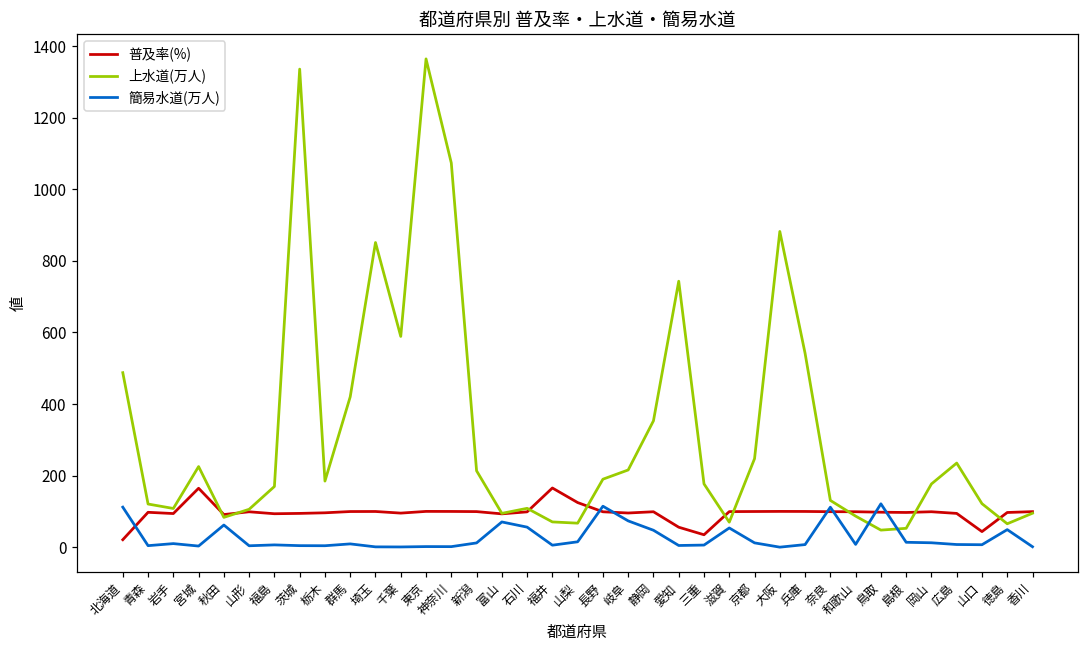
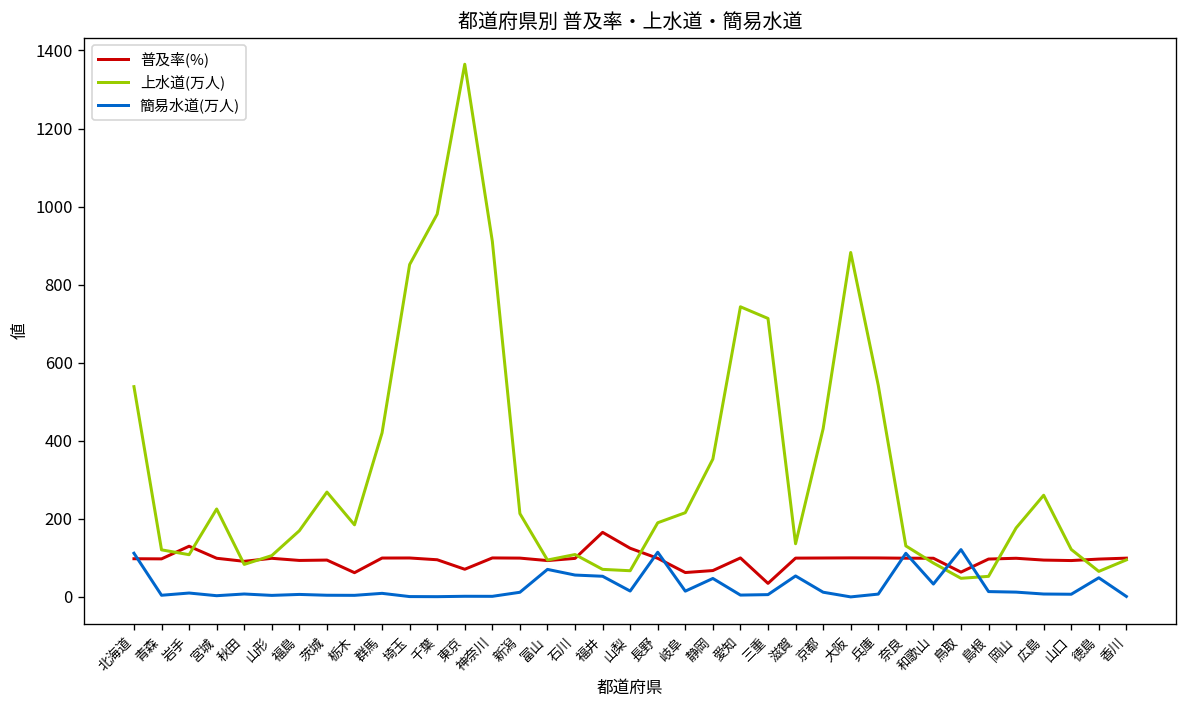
  {
    "普及率(%)": {
-     "北海道": 20,
+     "北海道": 100,
      "青森": 100,
-     "岩手": 90,
-     "宮城": 160,
+     "岩手": 130,
+     "宮城": 100,
      "福島": 90,
      "茨城": 90,
-     "栃木": 100,
+     "栃木": 60,
      "群馬": 100,
      "埼玉": 100,
      "千葉": 100,
-     "東京": 100,
+     "東京": 70,
      "神奈川": 100,
      "新潟": 100,
      "石川": 100,
      "福井": 170,
      "山梨": 120,
      "長野": 100,
-     "岐阜": 100,
-     "静岡": 100,
-     "愛知": 60,
+     "岐阜": 60,
+     "静岡": 70,
+     "愛知": 100,
      "三重": 30,
      "滋賀": 100,
      "京都": 100,
      "大阪": 100,
      "兵庫": 100,
      "奈良": 100,
      "和歌山": 100,
-     "鳥取": 100,
+     "鳥取": 60,
      "島根": 100,
      "岡山": 100,
      "広島": 90,
-     "山口": 40,
+     "山口": 90,
      "徳島": 100
    },
    "上水道(万人)": {
-     "北海道": 490,
+     "北海道": 540,
      "青森": 120,
      "岩手": 110,
      "宮城": 230,
      "福島": 170,
-     "茨城": 1340,
+     "茨城": 270,
      "栃木": 180,
      "群馬": 420,
      "埼玉": 850,
-     "千葉": 590,
+     "千葉": 980,
      "東京": 1360,
-     "神奈川": 1070,
+     "神奈川": 910,
      "新潟": 210,
      "石川": 110,
      "福井": 70,
      "山梨": 70,
      "長野": 190,
      "岐阜": 220,
      "静岡": 350,
      "愛知": 740,
-     "三重": 180,
-     "滋賀": 70,
-     "京都": 250,
+     "三重": 710,
+     "滋賀": 140,
+     "京都": 430,
      "大阪": 880,
      "兵庫": 540,
      "奈良": 130,
      "和歌山": 90,
      "鳥取": 50,
      "島根": 50,
      "岡山": 180,
-     "広島": 240,
+     "広島": 260,
      "山口": 120,
      "徳島": 70
    },
    "簡易水道(万人)": {
      "北海道": 110,
      "青森": 0,
      "岩手": 10,
      "宮城": 0,
-     "秋田": 60,
+     "秋田": 10,
      "山形": 0,
      "福島": 10,
      "茨城": 0,
      "栃木": 0,
      "群馬": 10,
      "埼玉": 0,
      "千葉": 0,
      "東京": 0,
      "神奈川": 0,
      "新潟": 10,
      "富山": 70,
      "石川": 60,
-     "福井": 10,
+     "福井": 50,
      "山梨": 20,
      "長野": 110,
-     "岐阜": 70,
+     "岐阜": 10,
      "静岡": 50,
      "愛知": 0,
      "三重": 10,
      "滋賀": 50,
      "京都": 10,
      "大阪": 0,
      "兵庫": 10,
      "奈良": 110,
-     "和歌山": 10,
+     "和歌山": 30,
      "鳥取": 120,
      "島根": 10,
      "岡山": 10,
      "広島": 10,
      "山口": 10,
      "徳島": 50,
      "香川": 0
    }
  }
